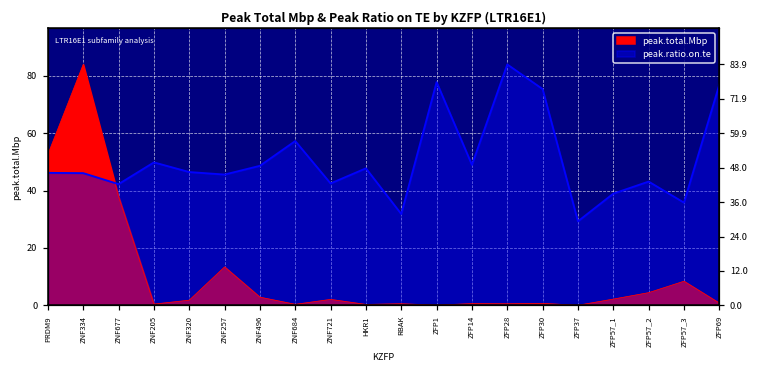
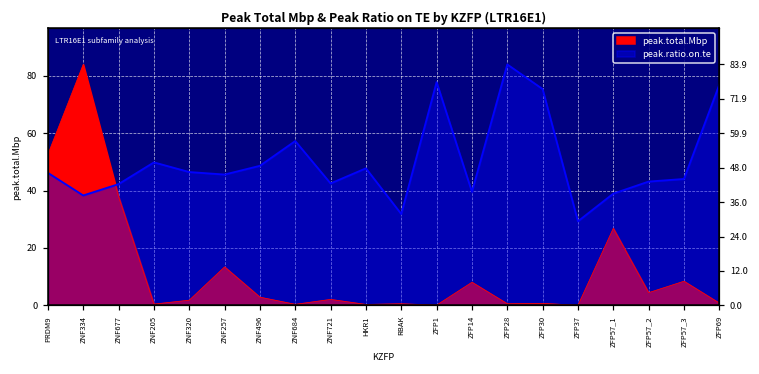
  {
    "peak.total.Mbp": {
      "PRDM9": 53,
      "ZNF334": 84,
      "ZNF677": 38,
      "ZNF205": 0,
      "ZNF320": 2,
      "ZNF257": 13,
      "ZNF496": 3,
      "ZNF684": 0,
      "ZNF721": 2,
      "HKR1": 0,
      "RBAK": 1,
      "ZFP1": 0,
-     "ZFP14": 1,
+     "ZFP14": 8,
      "ZFP28": 1,
      "ZFP30": 1,
      "ZFP37": 0,
-     "ZFP57_1": 2,
+     "ZFP57_1": 27,
      "ZFP57_2": 4,
      "ZFP57_3": 8,
      "ZFP69": 1
    },
    "peak.ratio.on.te": {
      "PRDM9": 46,
-     "ZNF334": 46,
+     "ZNF334": 38,
      "ZNF677": 42,
      "ZNF205": 50,
      "ZNF320": 46,
      "ZNF257": 46,
      "ZNF496": 49,
      "ZNF684": 57,
      "ZNF721": 42,
      "HKR1": 48,
      "RBAK": 32,
      "ZFP1": 78,
-     "ZFP14": 49,
+     "ZFP14": 40,
      "ZFP28": 84,
      "ZFP30": 75,
      "ZFP37": 29,
      "ZFP57_1": 39,
      "ZFP57_2": 43,
-     "ZFP57_3": 36,
+     "ZFP57_3": 44,
      "ZFP69": 77
    }
  }
